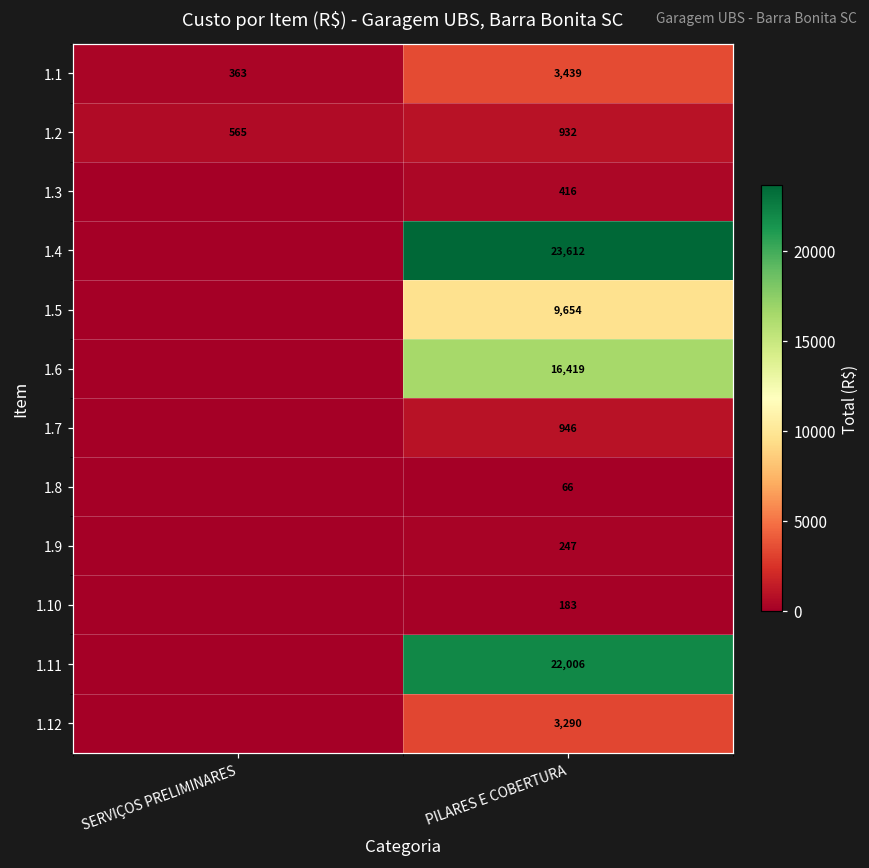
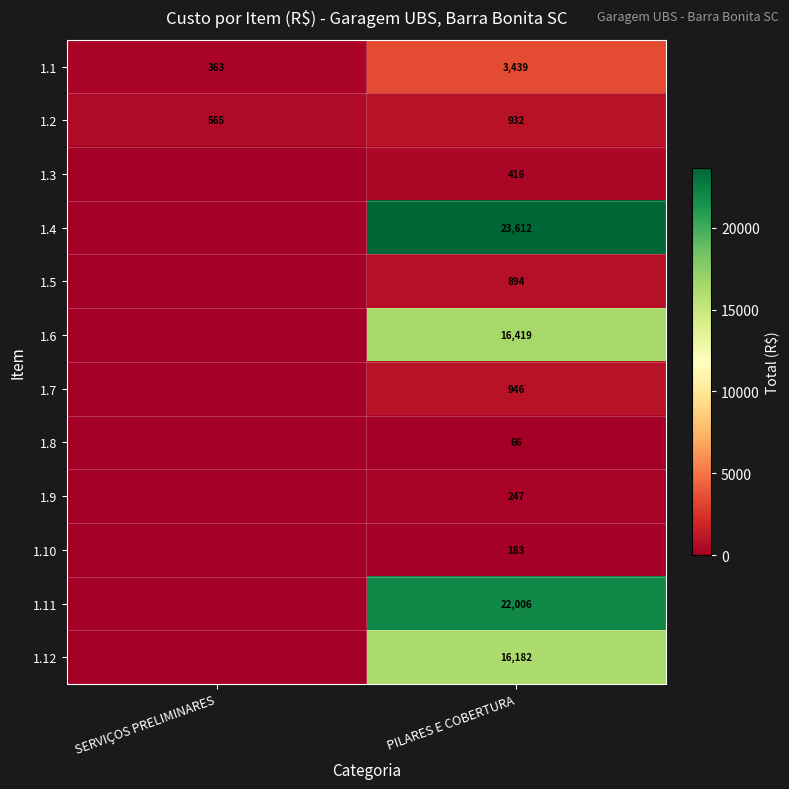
  {
    "1.1": {
      "SERVIÇOS PRELIMINARES": "363",
      "PILARES E COBERTURA": "3,439"
    },
    "1.2": {
      "SERVIÇOS PRELIMINARES": "565",
      "PILARES E COBERTURA": "932"
    },
    "1.3": {
      "PILARES E COBERTURA": "416"
    },
    "1.4": {
      "PILARES E COBERTURA": "23,612"
    },
    "1.5": {
-     "PILARES E COBERTURA": "9,654"
+     "PILARES E COBERTURA": "894"
    },
    "1.6": {
      "PILARES E COBERTURA": "16,419"
    },
    "1.7": {
      "PILARES E COBERTURA": "946"
    },
    "1.8": {
      "PILARES E COBERTURA": "66"
    },
    "1.9": {
      "PILARES E COBERTURA": "247"
    },
    "1.10": {
      "PILARES E COBERTURA": "183"
    },
    "1.11": {
      "PILARES E COBERTURA": "22,006"
    },
    "1.12": {
-     "PILARES E COBERTURA": "3,290"
+     "PILARES E COBERTURA": "16,182"
    }
  }
